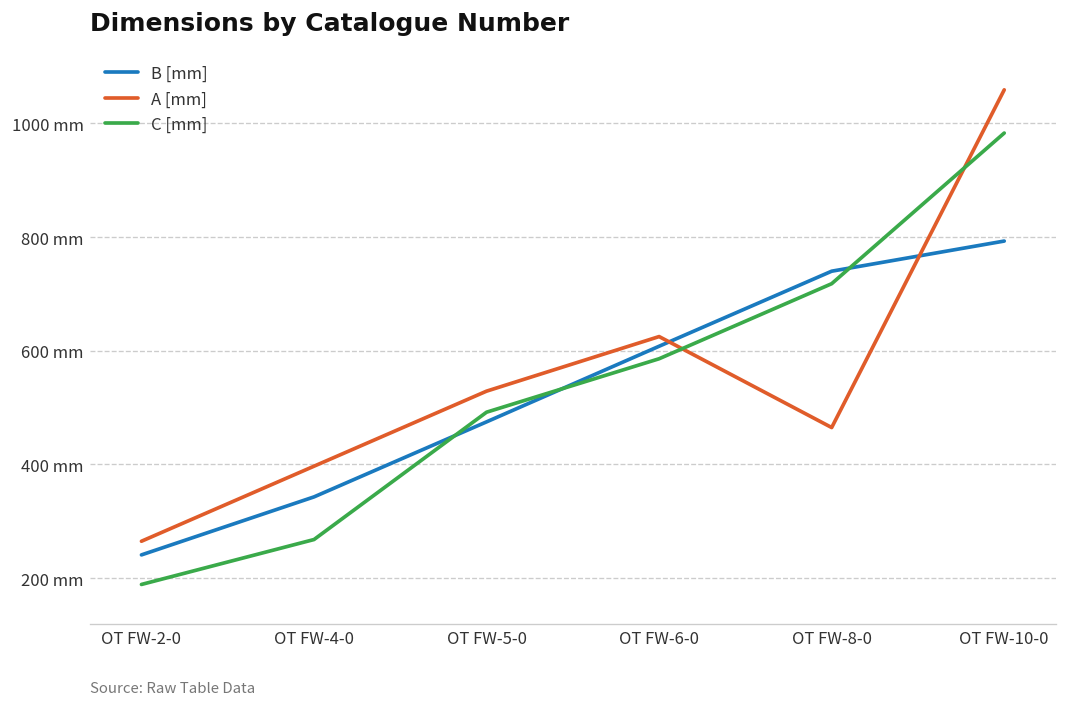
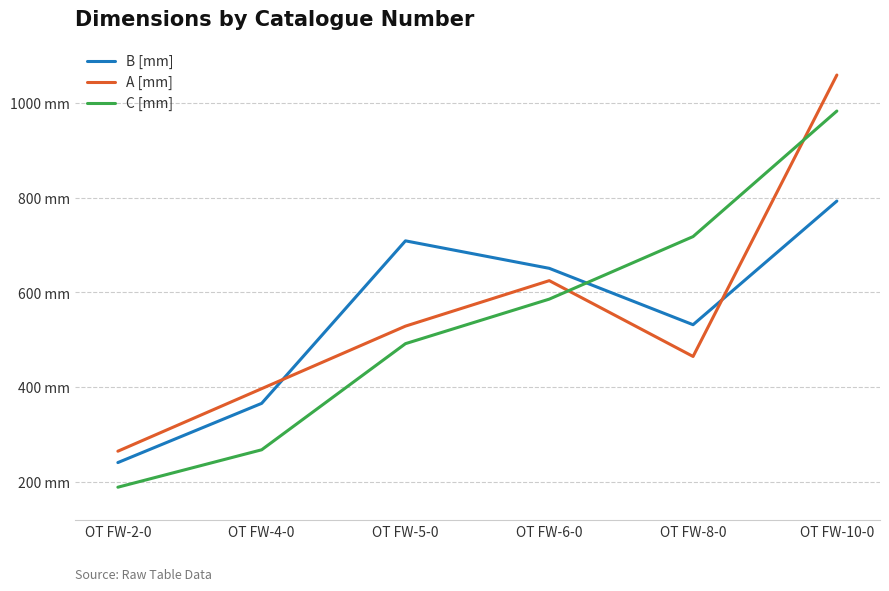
  {
    "B [mm]": {
      "OT FW-2-0": "240 mm",
-     "OT FW-4-0": "340 mm",
-     "OT FW-5-0": "480 mm",
-     "OT FW-6-0": "610 mm",
-     "OT FW-8-0": "740 mm",
+     "OT FW-4-0": "370 mm",
+     "OT FW-5-0": "710 mm",
+     "OT FW-6-0": "650 mm",
+     "OT FW-8-0": "530 mm",
      "OT FW-10-0": "790 mm"
    },
    "A [mm]": {
      "OT FW-2-0": "270 mm",
      "OT FW-4-0": "400 mm",
      "OT FW-5-0": "530 mm",
      "OT FW-6-0": "630 mm",
      "OT FW-8-0": "470 mm",
      "OT FW-10-0": "1060 mm"
    },
    "C [mm]": {
      "OT FW-2-0": "190 mm",
      "OT FW-4-0": "270 mm",
      "OT FW-5-0": "490 mm",
      "OT FW-6-0": "590 mm",
      "OT FW-8-0": "720 mm",
      "OT FW-10-0": "980 mm"
    }
  }
